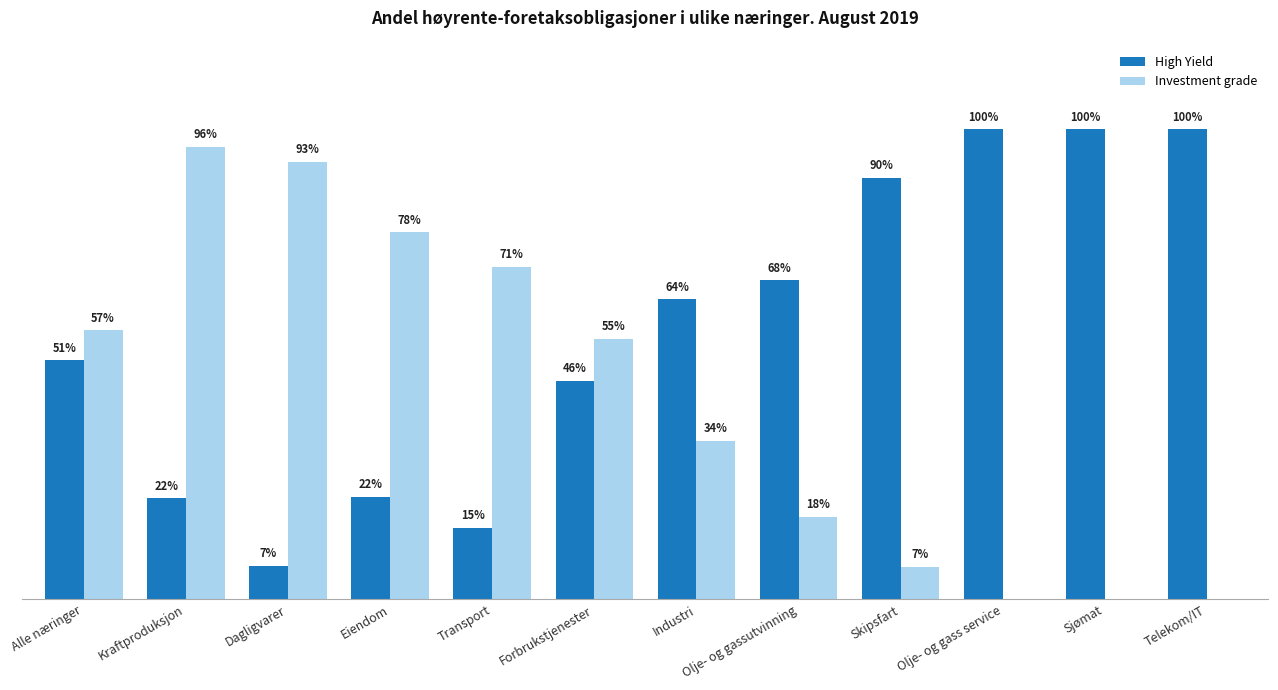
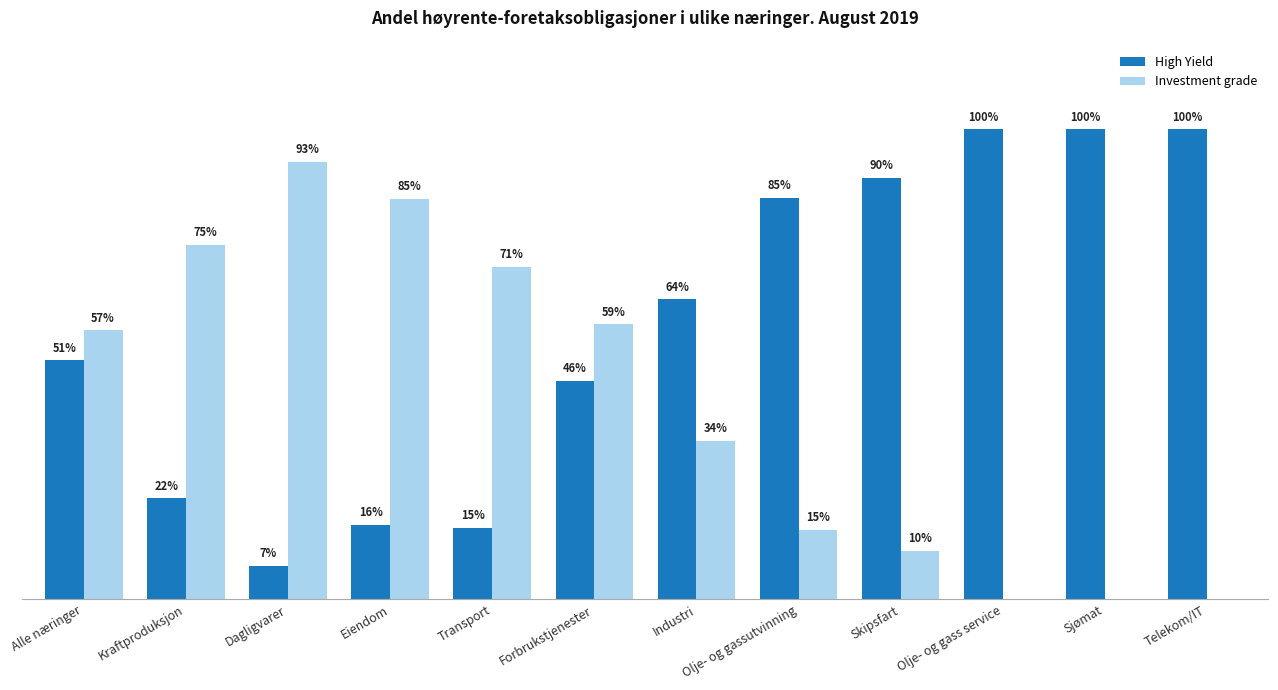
  {
    "High Yield": {
      "Alle næringer": "51%",
      "Kraftproduksjon": "22%",
      "Dagligvarer": "7%",
-     "Eiendom": "22%",
+     "Eiendom": "16%",
      "Transport": "15%",
      "Forbrukstjenester": "46%",
      "Industri": "64%",
-     "Olje- og gassutvinning": "68%",
+     "Olje- og gassutvinning": "85%",
      "Skipsfart": "90%",
      "Olje- og gass service": "100%",
      "Sjømat": "100%",
      "Telekom/IT": "100%"
    },
    "Investment grade": {
      "Alle næringer": "57%",
-     "Kraftproduksjon": "96%",
+     "Kraftproduksjon": "75%",
      "Dagligvarer": "93%",
-     "Eiendom": "78%",
+     "Eiendom": "85%",
      "Transport": "71%",
-     "Forbrukstjenester": "55%",
+     "Forbrukstjenester": "59%",
      "Industri": "34%",
-     "Olje- og gassutvinning": "18%",
-     "Skipsfart": "7%"
+     "Olje- og gassutvinning": "15%",
+     "Skipsfart": "10%"
    }
  }
